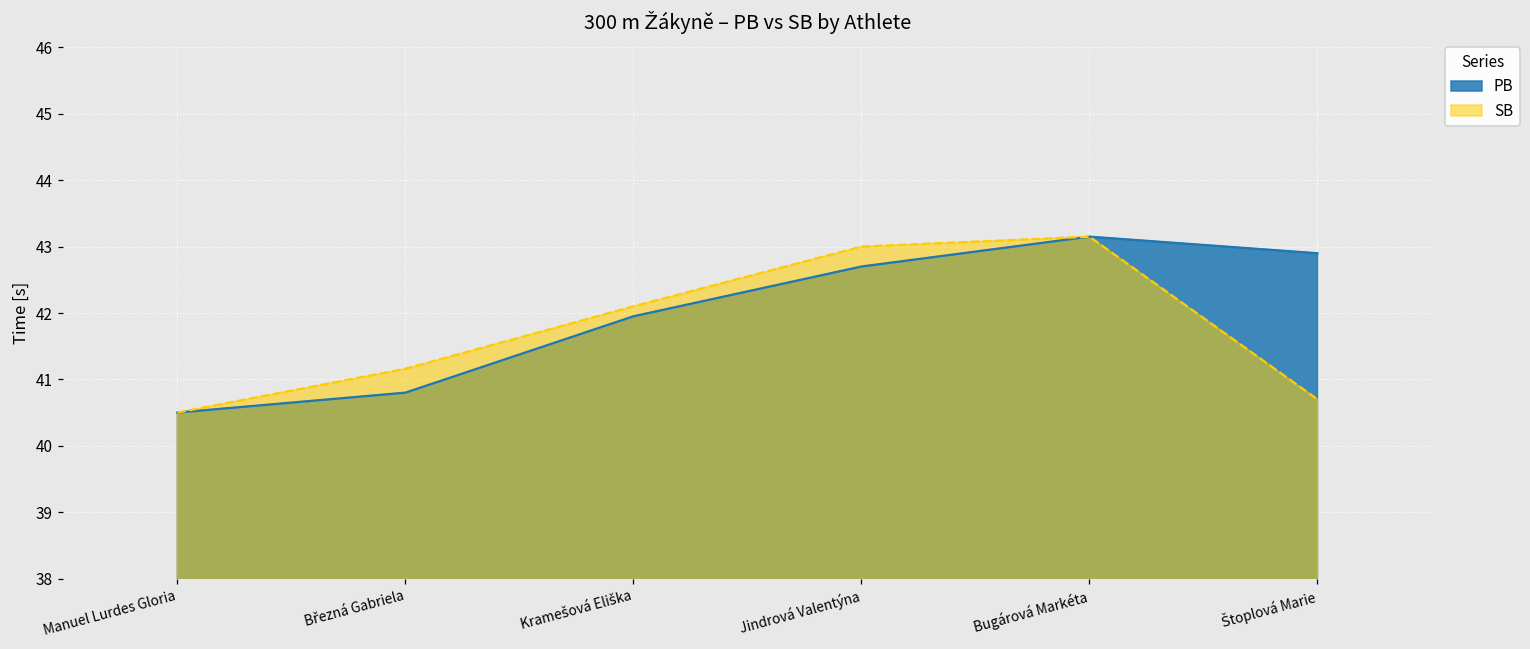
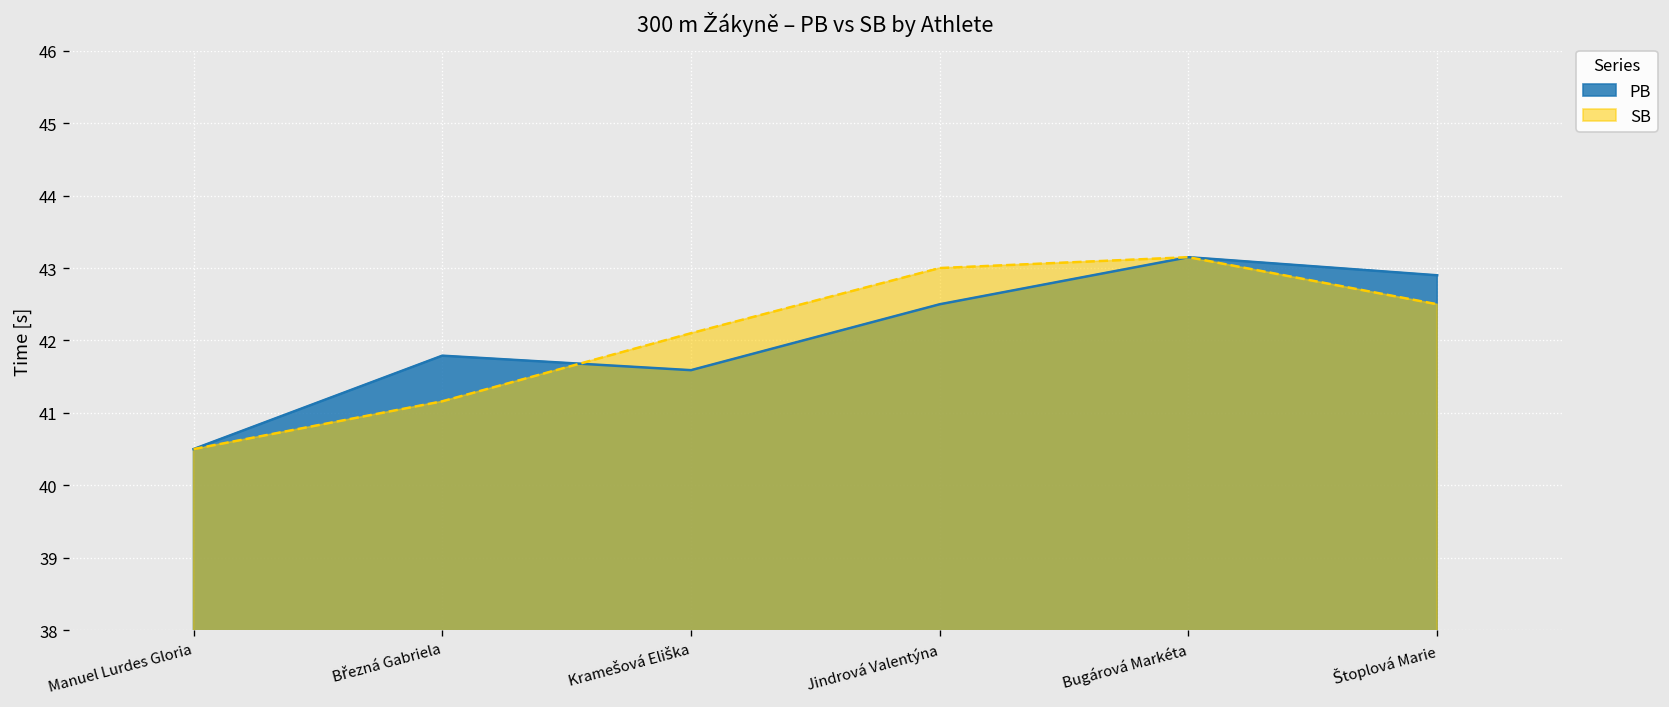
  {
    "PB": {
-     "Březná Gabriela": 40.8,
-     "Kramešová Eliška": 42.0,
-     "Jindrová Valentýna": 42.7,
+     "Březná Gabriela": 41.8,
+     "Kramešová Eliška": 41.6,
+     "Jindrová Valentýna": 42.5,
      "Štoplová Marie": 42.9
    },
    "SB": {
      "Březná Gabriela": 41.2,
      "Kramešová Eliška": 42.1,
      "Jindrová Valentýna": 43.0,
-     "Štoplová Marie": 40.7
+     "Štoplová Marie": 42.5
    }
  }
